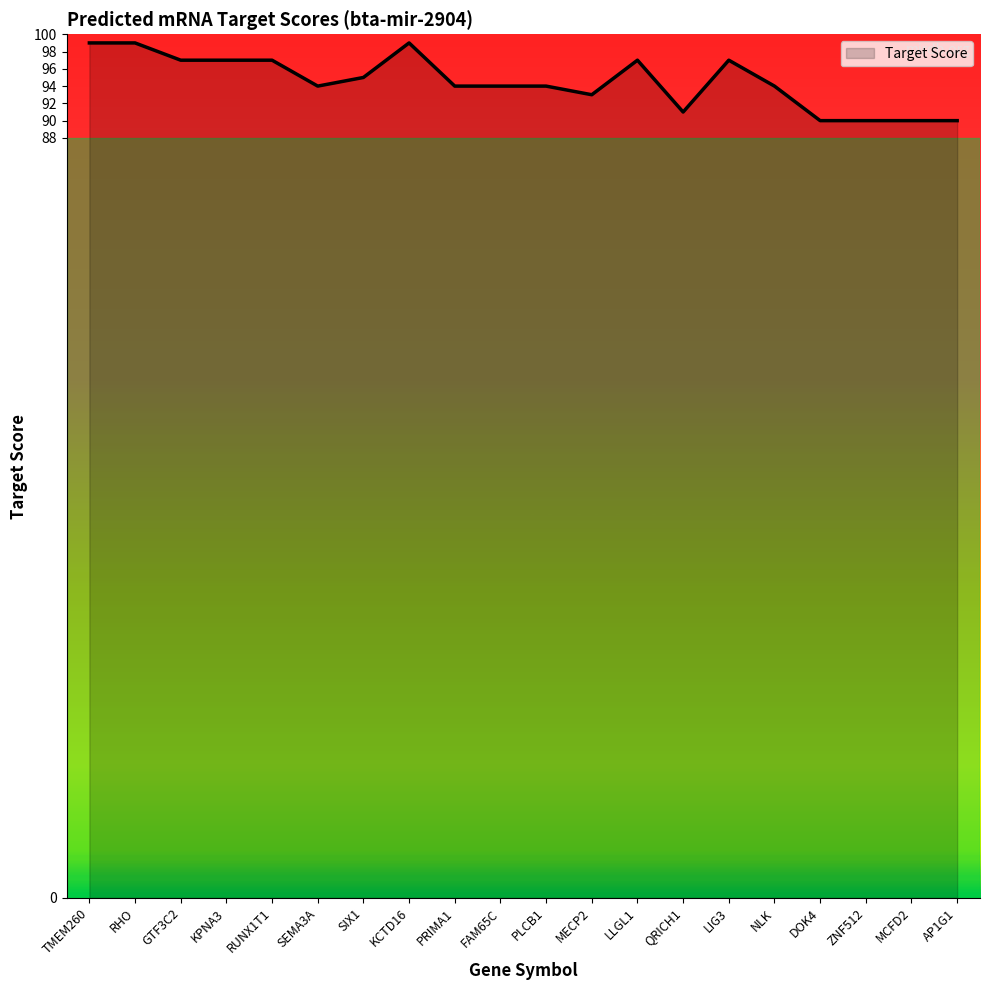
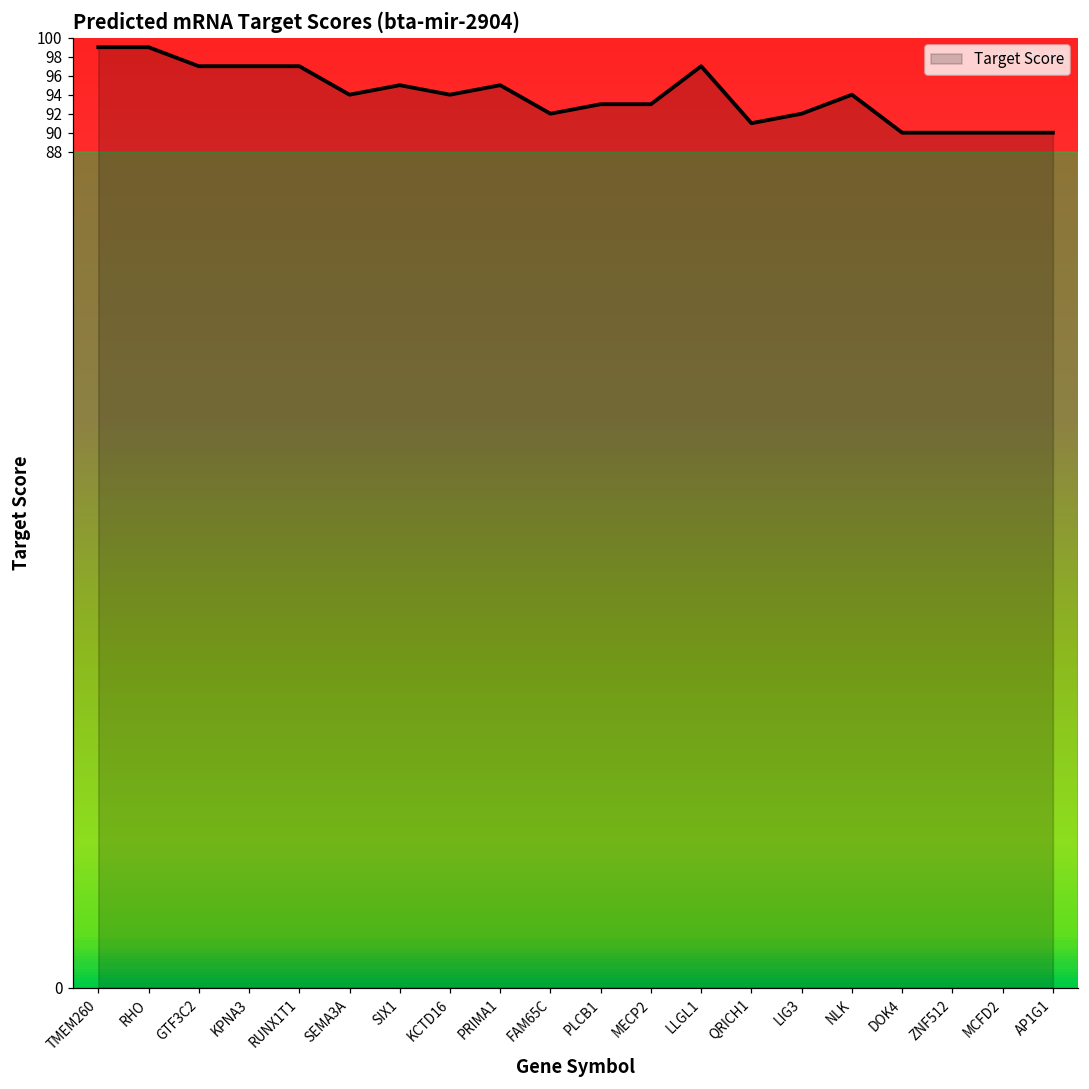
  {
    "TMEM260": 99,
    "RHO": 99,
    "GTF3C2": 97,
    "KPNA3": 97,
    "RUNX1T1": 97,
    "SEMA3A": 94,
    "SIX1": 95,
-   "KCTD16": 99,
-   "PRIMA1": 94,
-   "FAM65C": 94,
-   "PLCB1": 94,
+   "KCTD16": 94,
+   "PRIMA1": 95,
+   "FAM65C": 92,
+   "PLCB1": 93,
    "MECP2": 93,
    "LLGL1": 97,
    "QRICH1": 91,
-   "LIG3": 97,
+   "LIG3": 92,
    "NLK": 94,
    "DOK4": 90,
    "ZNF512": 90,
    "MCFD2": 90,
    "AP1G1": 90
  }
